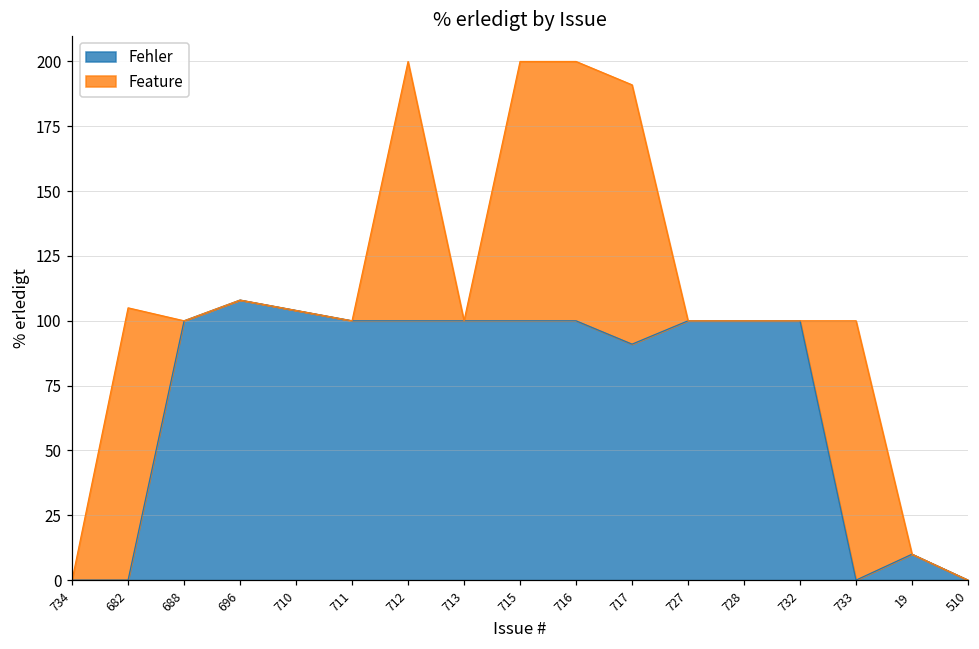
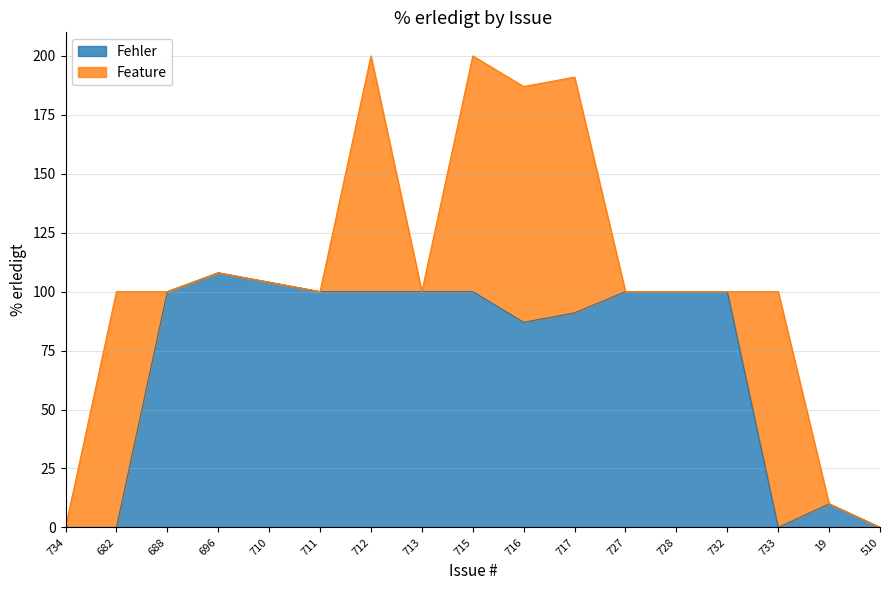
  {
    "Fehler": {
      "682": 0,
      "712": 100,
      "715": 100,
-     "716": 100,
+     "716": 87,
      "717": 91,
      "733": 0
    },
    "Feature": {
-     "682": 105,
+     "682": 100,
      "712": 100,
      "715": 100,
      "716": 100,
      "717": 100,
      "733": 100
    }
  }
